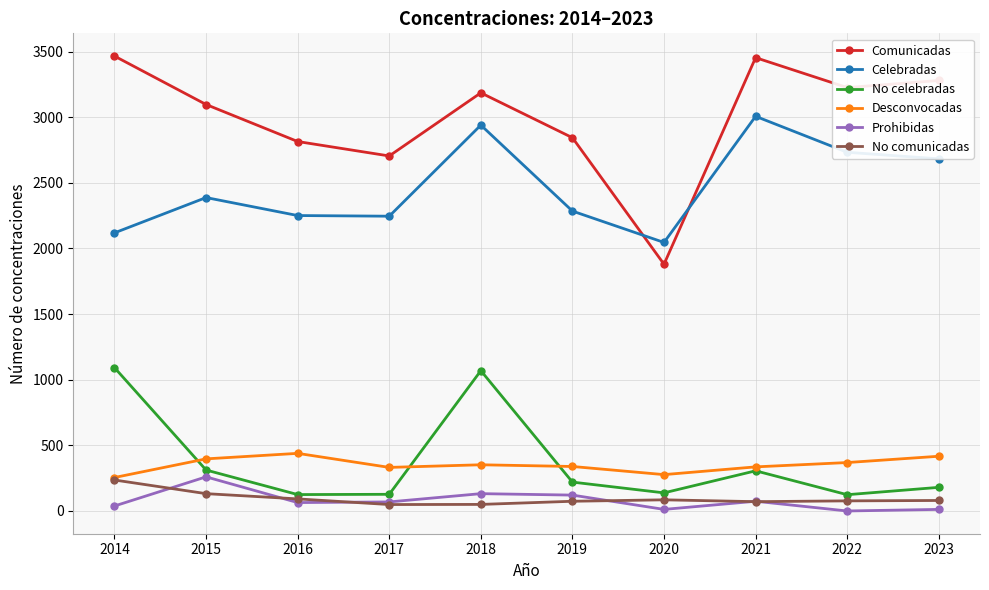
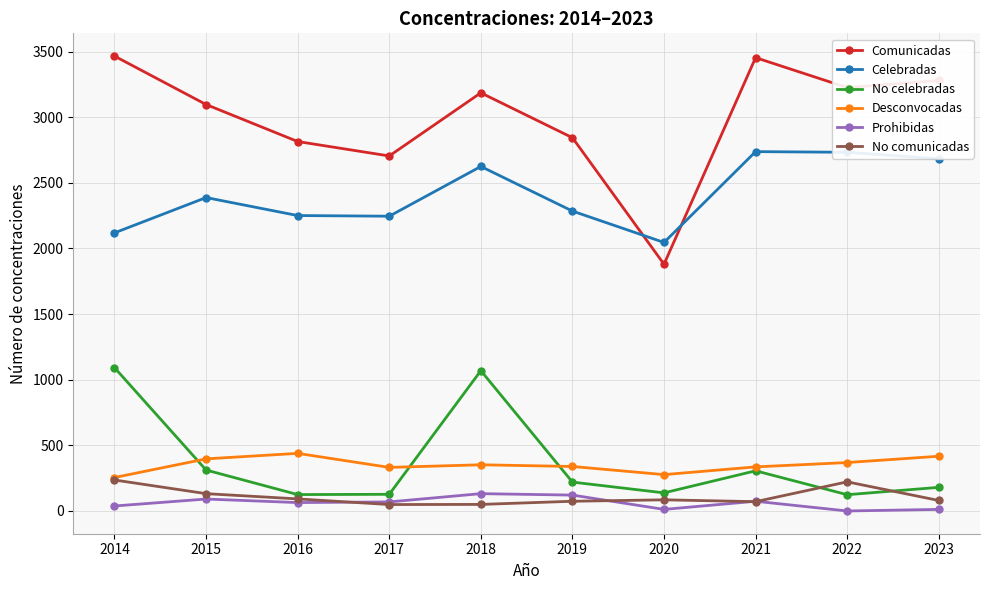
  {
    "Comunicadas": {
      "2014": 3470,
      "2015": 3100,
      "2016": 2820,
      "2017": 2710,
      "2018": 3190,
      "2019": 2840,
      "2020": 1880,
      "2021": 3450
    },
    "Celebradas": {
      "2014": 2120,
      "2015": 2390,
      "2016": 2250,
      "2017": 2250,
-     "2018": 2940,
+     "2018": 2630,
      "2019": 2290,
      "2020": 2050,
-     "2021": 3010
+     "2021": 2740
    },
    "No celebradas": {
      "2014": 1090,
      "2015": 310,
      "2016": 130,
      "2017": 130,
      "2018": 1070,
      "2019": 220,
      "2020": 140,
      "2021": 310,
      "2022": 120,
      "2023": 180
    },
    "Desconvocadas": {
      "2015": 400,
      "2016": 440,
      "2017": 330,
      "2018": 350,
      "2019": 340,
      "2020": 280,
      "2021": 340,
      "2022": 370,
      "2023": 420
    },
    "Prohibidas": {
      "2014": 40,
-     "2015": 260,
+     "2015": 90,
      "2016": 60,
      "2017": 70,
      "2018": 130,
      "2019": 120,
      "2020": 10,
      "2022": 0,
      "2023": 10
    },
    "No comunicadas": {
      "2015": 130,
      "2016": 90,
      "2017": 50,
      "2018": 50,
      "2019": 70,
      "2020": 90,
-     "2022": 80,
+     "2022": 220,
      "2023": 80
    }
  }
